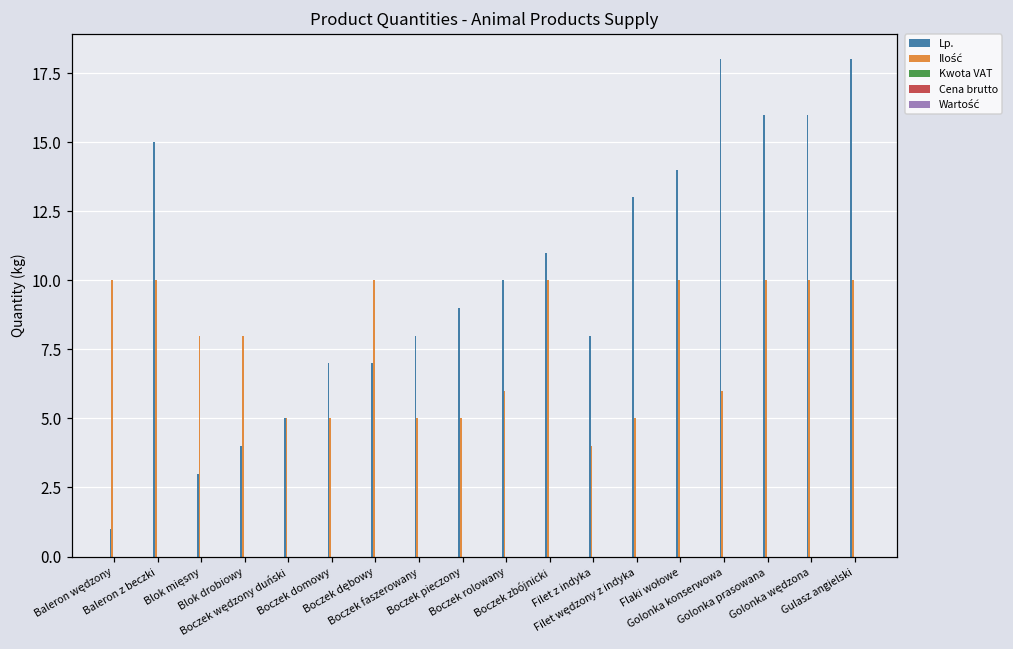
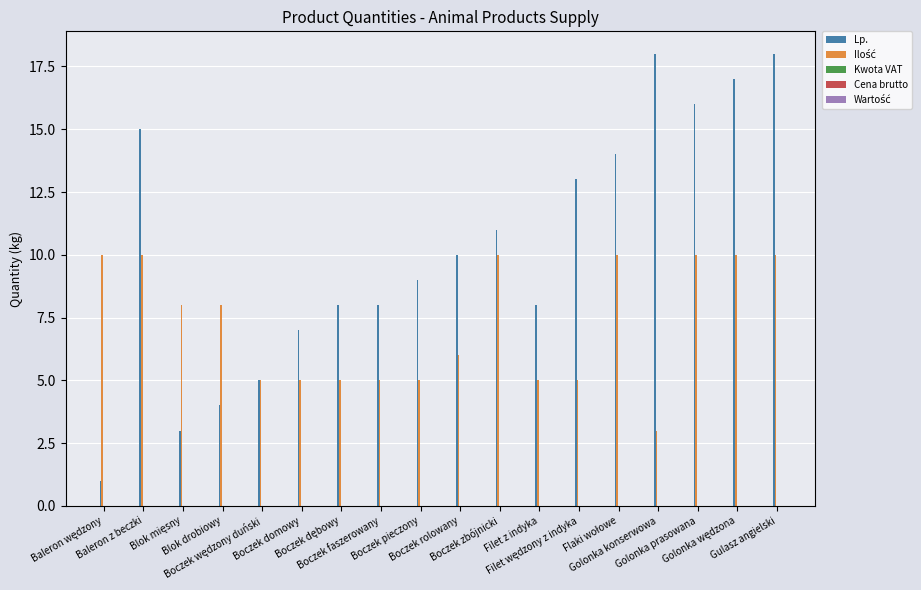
  {
    "Lp.": {
      "Baleron wędzony": 1,
      "Baleron z beczki": 15,
      "Blok mięsny": 3,
      "Blok drobiowy": 4,
      "Boczek wędzony duński": 5,
      "Boczek domowy": 7,
-     "Boczek dębowy": 7,
+     "Boczek dębowy": 8,
      "Boczek faszerowany": 8,
      "Boczek pieczony": 9,
      "Boczek rolowany": 10,
      "Boczek zbójnicki": 11,
      "Filet z indyka": 8,
      "Filet wędzony z indyka": 13,
      "Flaki wołowe": 14,
      "Golonka konserwowa": 18,
      "Golonka prasowana": 16,
-     "Golonka wędzona": 16,
+     "Golonka wędzona": 17,
      "Gulasz angielski": 18
    },
    "Ilość": {
      "Baleron wędzony": 10,
      "Baleron z beczki": 10,
      "Blok mięsny": 8,
      "Blok drobiowy": 8,
      "Boczek wędzony duński": 5,
      "Boczek domowy": 5,
-     "Boczek dębowy": 10,
+     "Boczek dębowy": 5,
      "Boczek faszerowany": 5,
      "Boczek pieczony": 5,
      "Boczek rolowany": 6,
      "Boczek zbójnicki": 10,
-     "Filet z indyka": 4,
+     "Filet z indyka": 5,
      "Filet wędzony z indyka": 5,
      "Flaki wołowe": 10,
-     "Golonka konserwowa": 6,
+     "Golonka konserwowa": 3,
      "Golonka prasowana": 10,
      "Golonka wędzona": 10,
      "Gulasz angielski": 10
    },
    "Kwota VAT": {
      "Baleron wędzony": 0,
      "Baleron z beczki": 0,
      "Blok mięsny": 0,
      "Blok drobiowy": 0,
      "Boczek wędzony duński": 0,
      "Boczek domowy": 0,
      "Boczek dębowy": 0,
      "Boczek faszerowany": 0,
      "Boczek pieczony": 0,
      "Boczek rolowany": 0,
      "Boczek zbójnicki": 0,
      "Filet z indyka": 0,
      "Filet wędzony z indyka": 0,
      "Flaki wołowe": 0,
      "Golonka konserwowa": 0,
      "Golonka prasowana": 0,
      "Golonka wędzona": 0,
      "Gulasz angielski": 0
    },
    "Cena brutto": {
      "Baleron wędzony": 0,
      "Baleron z beczki": 0,
      "Blok mięsny": 0,
      "Blok drobiowy": 0,
      "Boczek wędzony duński": 0,
      "Boczek domowy": 0,
      "Boczek dębowy": 0,
      "Boczek faszerowany": 0,
      "Boczek pieczony": 0,
      "Boczek rolowany": 0,
      "Boczek zbójnicki": 0,
      "Filet z indyka": 0,
      "Filet wędzony z indyka": 0,
      "Flaki wołowe": 0,
      "Golonka konserwowa": 0,
      "Golonka prasowana": 0,
      "Golonka wędzona": 0,
      "Gulasz angielski": 0
    },
    "Wartość": {
      "Baleron wędzony": 0,
      "Baleron z beczki": 0,
      "Blok mięsny": 0,
      "Blok drobiowy": 0,
      "Boczek wędzony duński": 0,
      "Boczek domowy": 0,
      "Boczek dębowy": 0,
      "Boczek faszerowany": 0,
      "Boczek pieczony": 0,
      "Boczek rolowany": 0,
      "Boczek zbójnicki": 0,
      "Filet z indyka": 0,
      "Filet wędzony z indyka": 0,
      "Flaki wołowe": 0,
      "Golonka konserwowa": 0,
      "Golonka prasowana": 0,
      "Golonka wędzona": 0,
      "Gulasz angielski": 0
    }
  }
